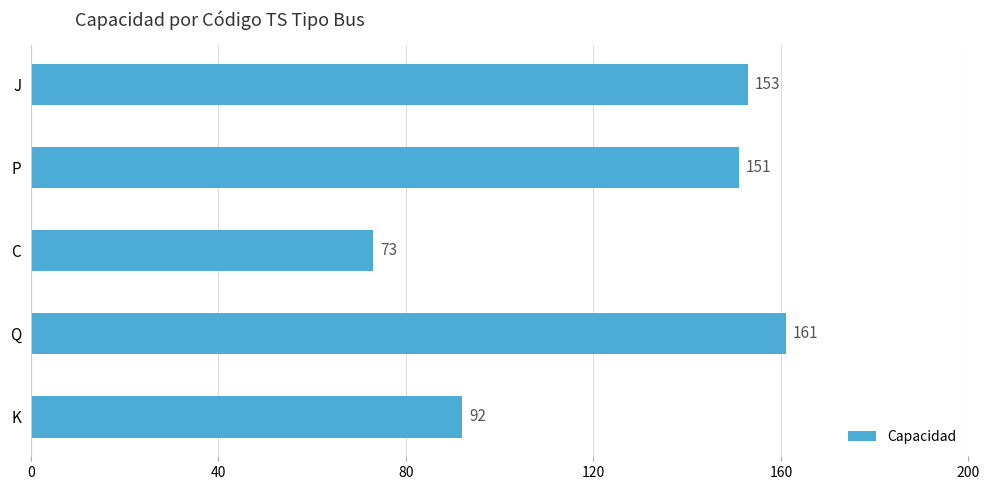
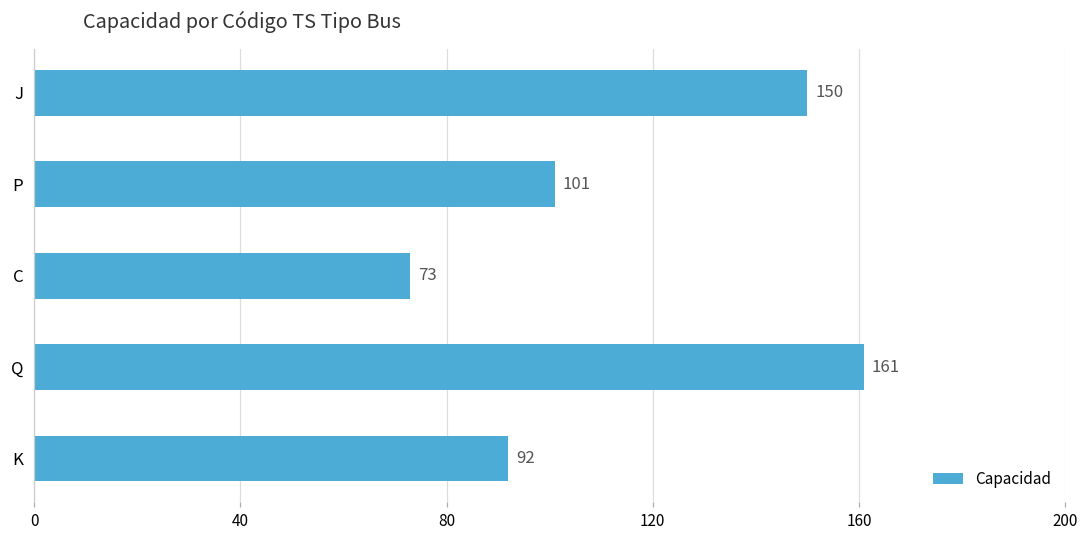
  {
-   "J": 153,
-   "P": 151,
+   "J": 150,
+   "P": 101,
    "C": 73,
    "Q": 161,
    "K": 92
  }
